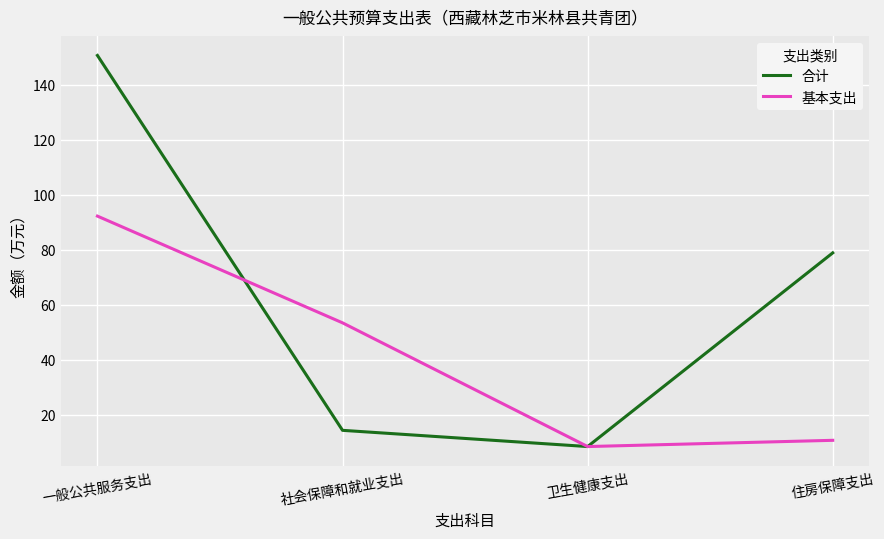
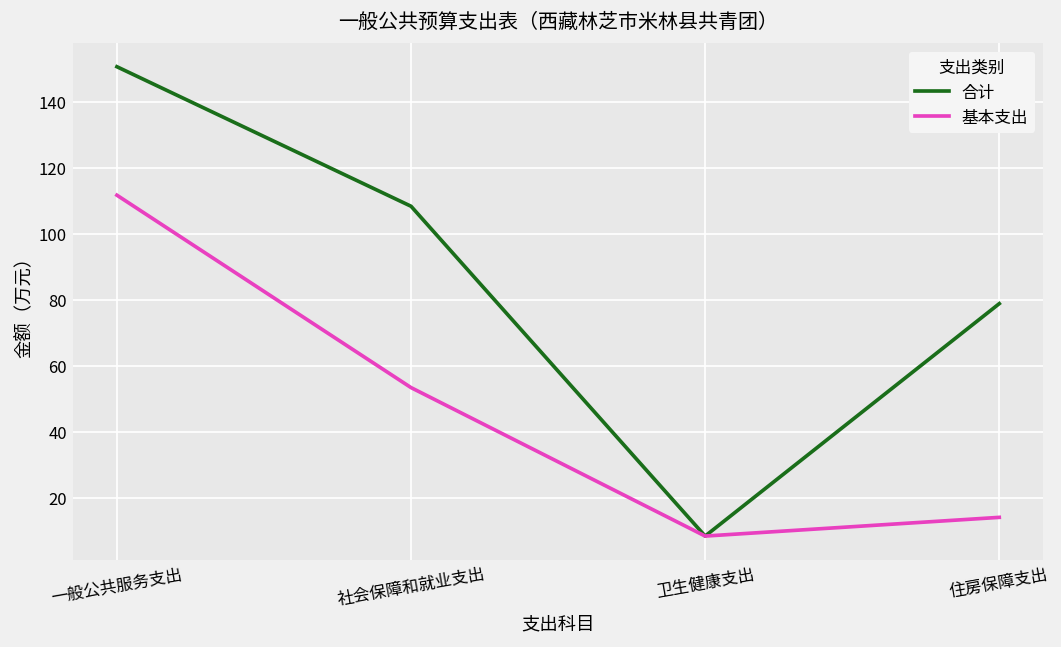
  {
    "合计": {
      "一般公共服务支出": 151,
-     "社会保障和就业支出": 14,
+     "社会保障和就业支出": 108,
      "住房保障支出": 79
    },
    "基本支出": {
-     "一般公共服务支出": 92,
+     "一般公共服务支出": 112,
      "社会保障和就业支出": 53,
-     "住房保障支出": 11
+     "住房保障支出": 14
    }
  }
